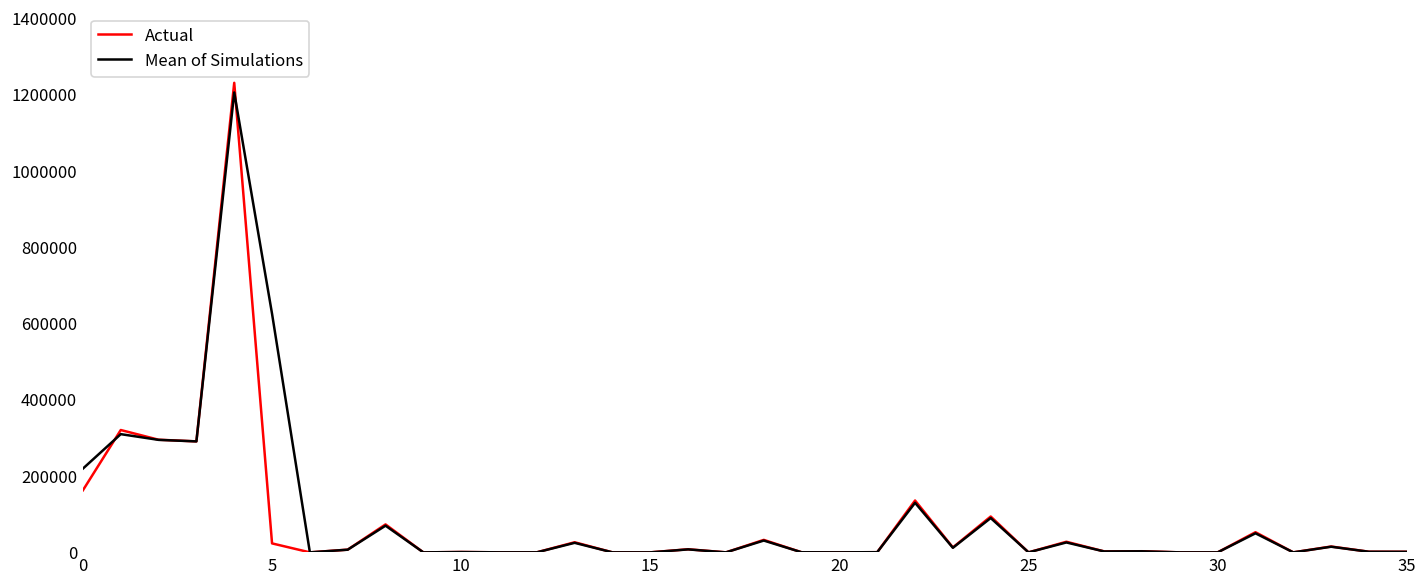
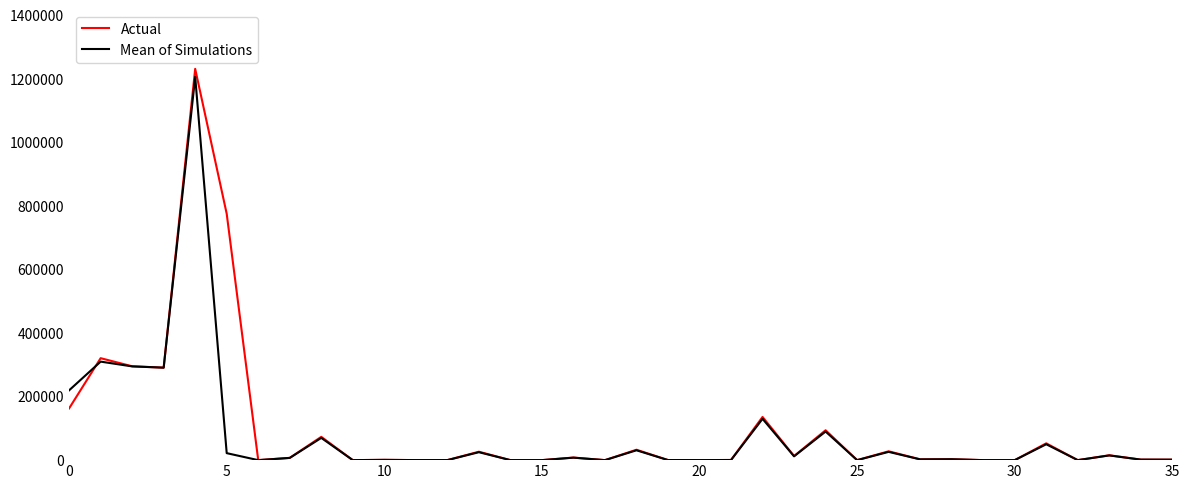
  {
    "Actual": {
      "0": 160000,
-     "5": 20000
+     "5": 780000
    },
    "Mean of Simulations": {
      "0": 220000,
-     "5": 630000
+     "5": 20000
    }
  }
